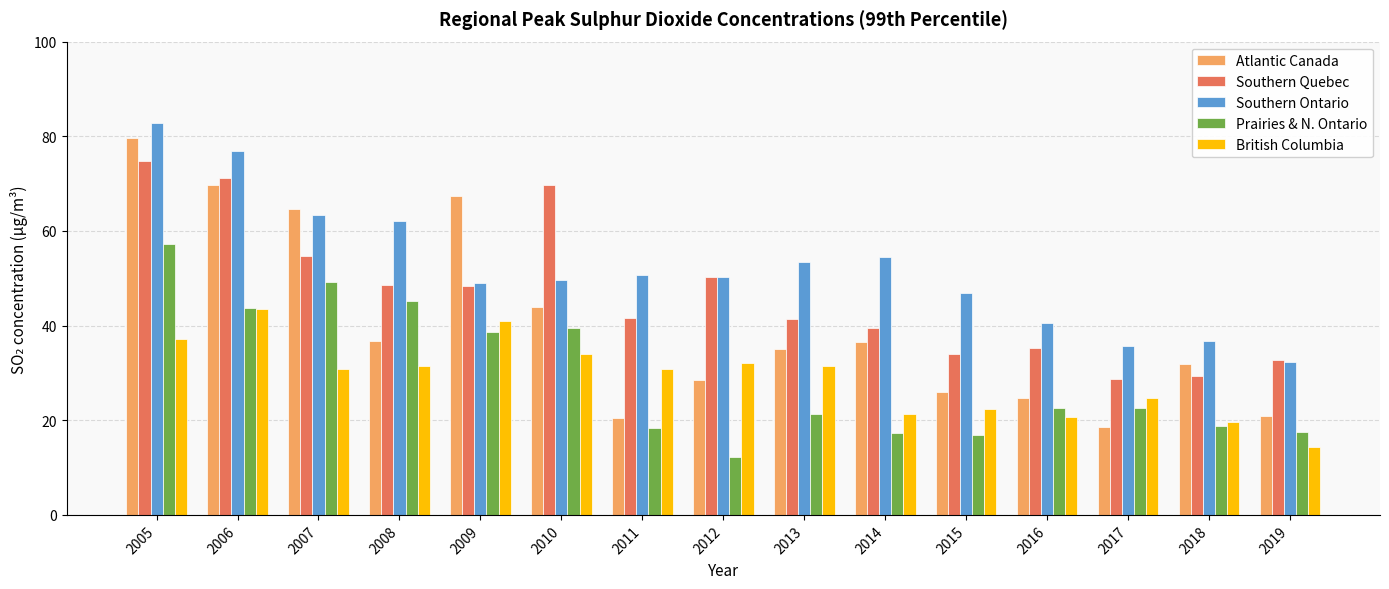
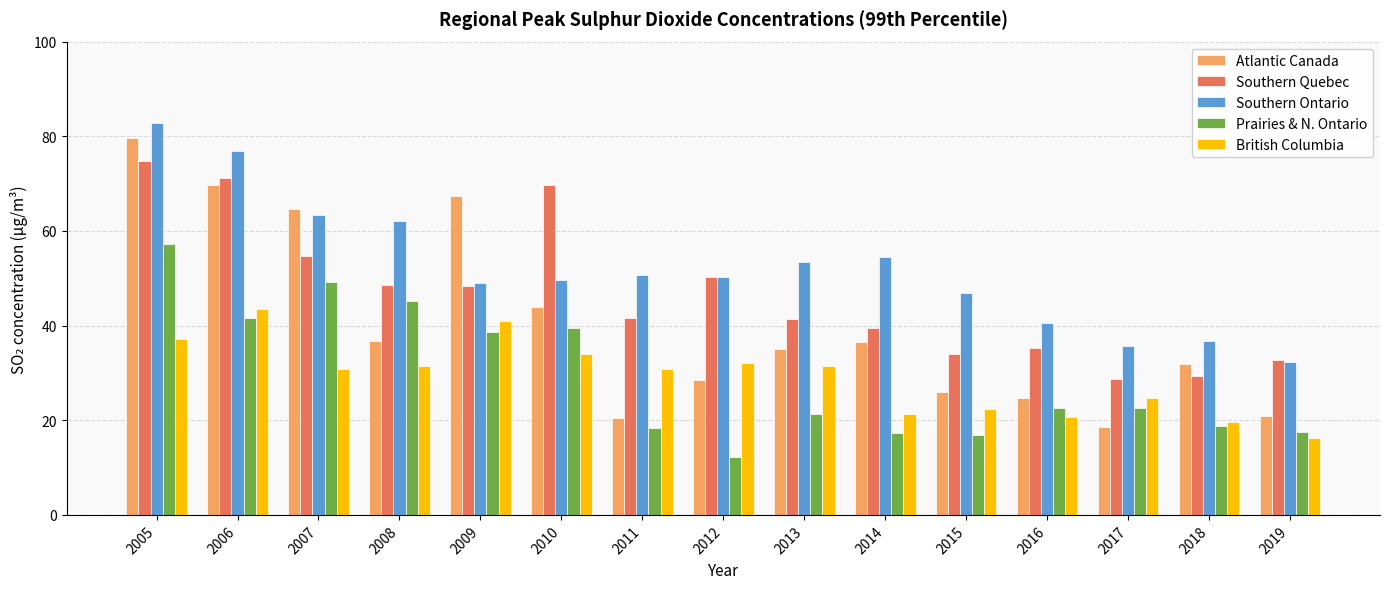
  {
    "Southern Ontario": {
      "2005": 83,
      "2006": 77,
      "2007": 63,
      "2008": 62,
      "2009": 49,
      "2010": 50,
      "2011": 51,
      "2012": 50,
      "2013": 53,
      "2014": 55,
      "2015": 47,
      "2016": 41,
      "2017": 36,
      "2018": 37,
      "2019": 32
    },
    "Prairies & N. Ontario": {
      "2005": 57,
-     "2006": 44,
+     "2006": 42,
      "2007": 49,
      "2008": 45,
      "2009": 39,
      "2010": 39,
      "2011": 18,
      "2012": 12,
      "2013": 21,
      "2014": 17,
      "2015": 17,
      "2016": 23,
      "2017": 23,
      "2018": 19,
      "2019": 18
    },
    "British Columbia": {
      "2005": 37,
      "2006": 44,
      "2007": 31,
      "2008": 31,
      "2009": 41,
      "2010": 34,
      "2011": 31,
      "2012": 32,
      "2013": 32,
      "2014": 21,
      "2015": 22,
      "2016": 21,
      "2017": 25,
      "2018": 20,
-     "2019": 14
+     "2019": 16
    }
  }
